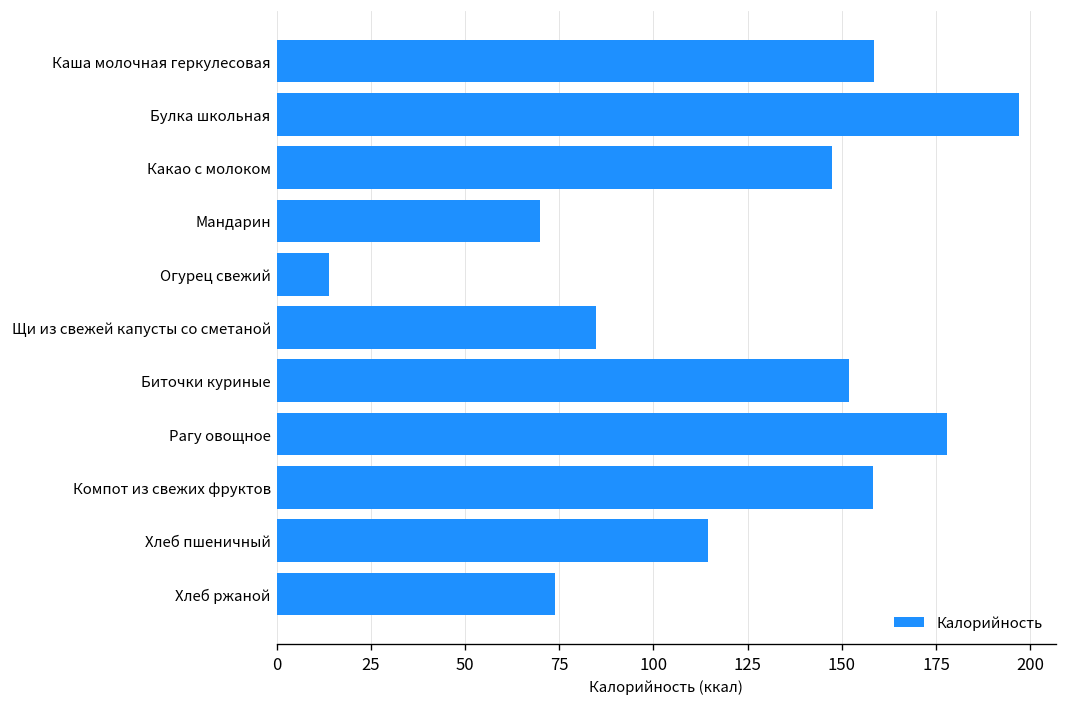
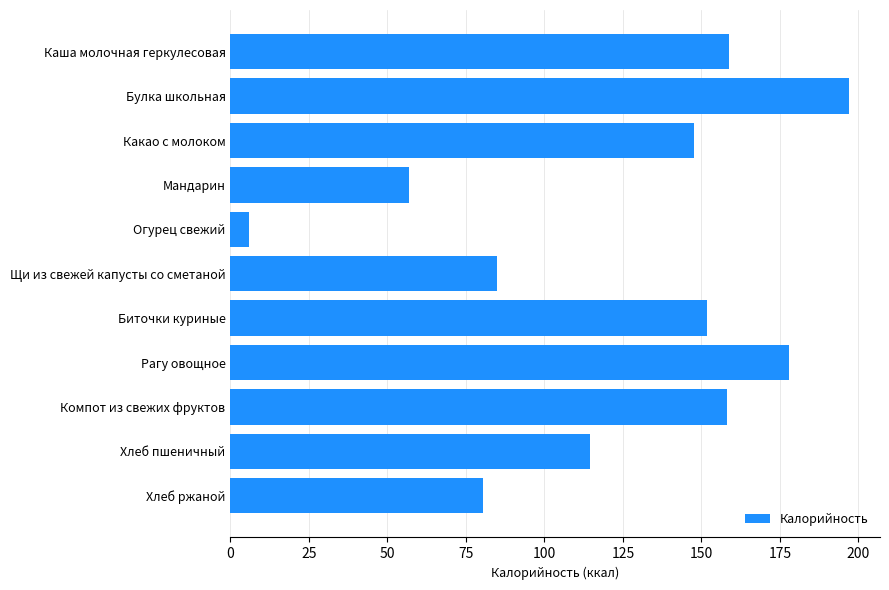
  {
    "Каша молочная геркулесовая": 159,
    "Булка школьная": 197,
    "Какао с молоком": 148,
-   "Мандарин": 70,
-   "Огурец свежий": 14,
+   "Мандарин": 57,
+   "Огурец свежий": 6,
    "Щи из свежей капусты со сметаной": 85,
    "Биточки куриные": 152,
    "Рагу овощное": 178,
    "Компот из свежих фруктов": 158,
    "Хлеб пшеничный": 115,
-   "Хлеб ржаной": 74
+   "Хлеб ржаной": 80
  }
